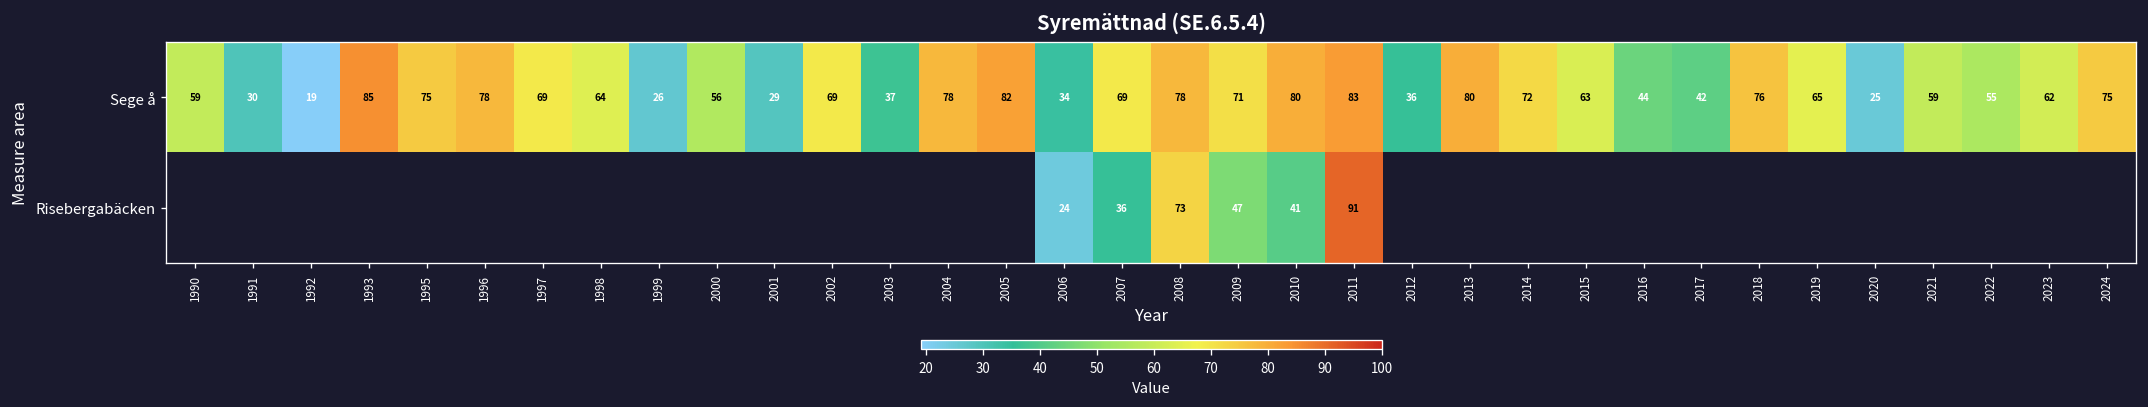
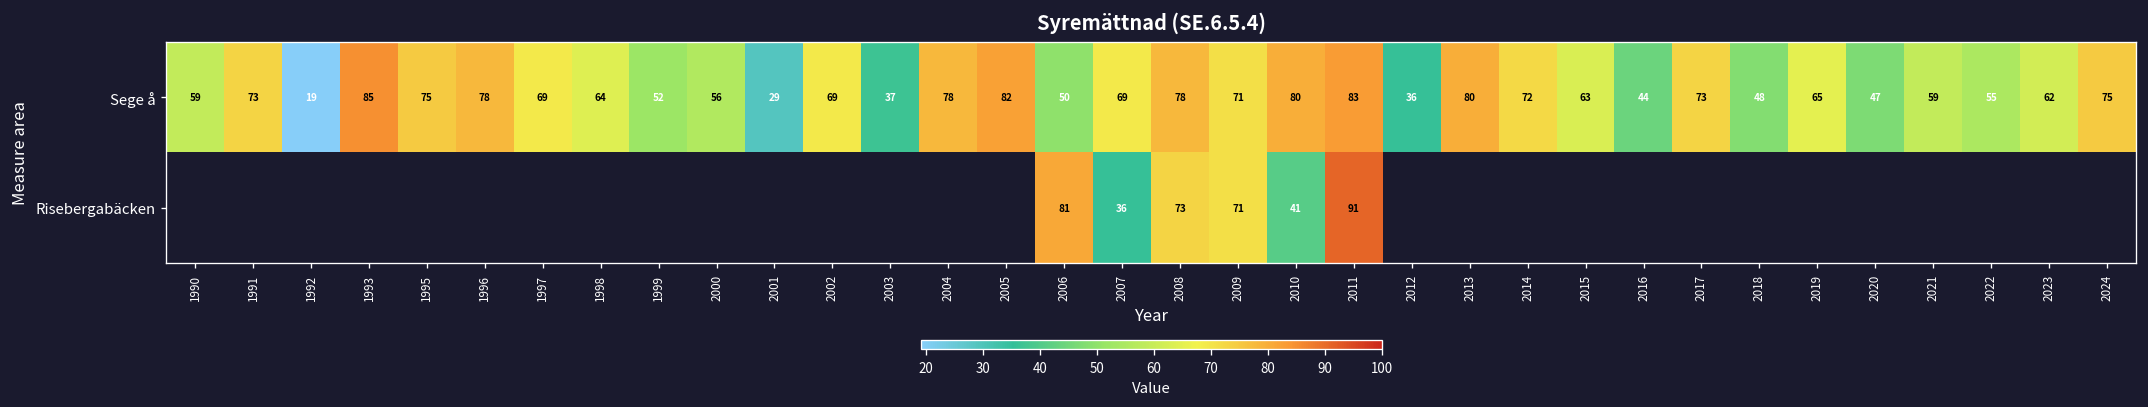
  {
    "Sege å": {
      "1990": 59,
-     "1991": 30,
+     "1991": 73,
      "1992": 19,
      "1993": 85,
      "1995": 75,
      "1996": 78,
      "1997": 69,
      "1998": 64,
-     "1999": 26,
+     "1999": 52,
      "2000": 56,
      "2001": 29,
      "2002": 69,
      "2003": 37,
      "2004": 78,
      "2005": 82,
-     "2006": 34,
+     "2006": 50,
      "2007": 69,
      "2008": 78,
      "2009": 71,
      "2010": 80,
      "2011": 83,
      "2012": 36,
      "2013": 80,
      "2014": 72,
      "2015": 63,
      "2016": 44,
-     "2017": 42,
-     "2018": 76,
+     "2017": 73,
+     "2018": 48,
      "2019": 65,
-     "2020": 25,
+     "2020": 47,
      "2021": 59,
      "2022": 55,
      "2023": 62,
      "2024": 75
    },
    "Risebergabäcken": {
-     "2006": 24,
+     "2006": 81,
      "2007": 36,
      "2008": 73,
-     "2009": 47,
+     "2009": 71,
      "2010": 41,
      "2011": 91
    }
  }
